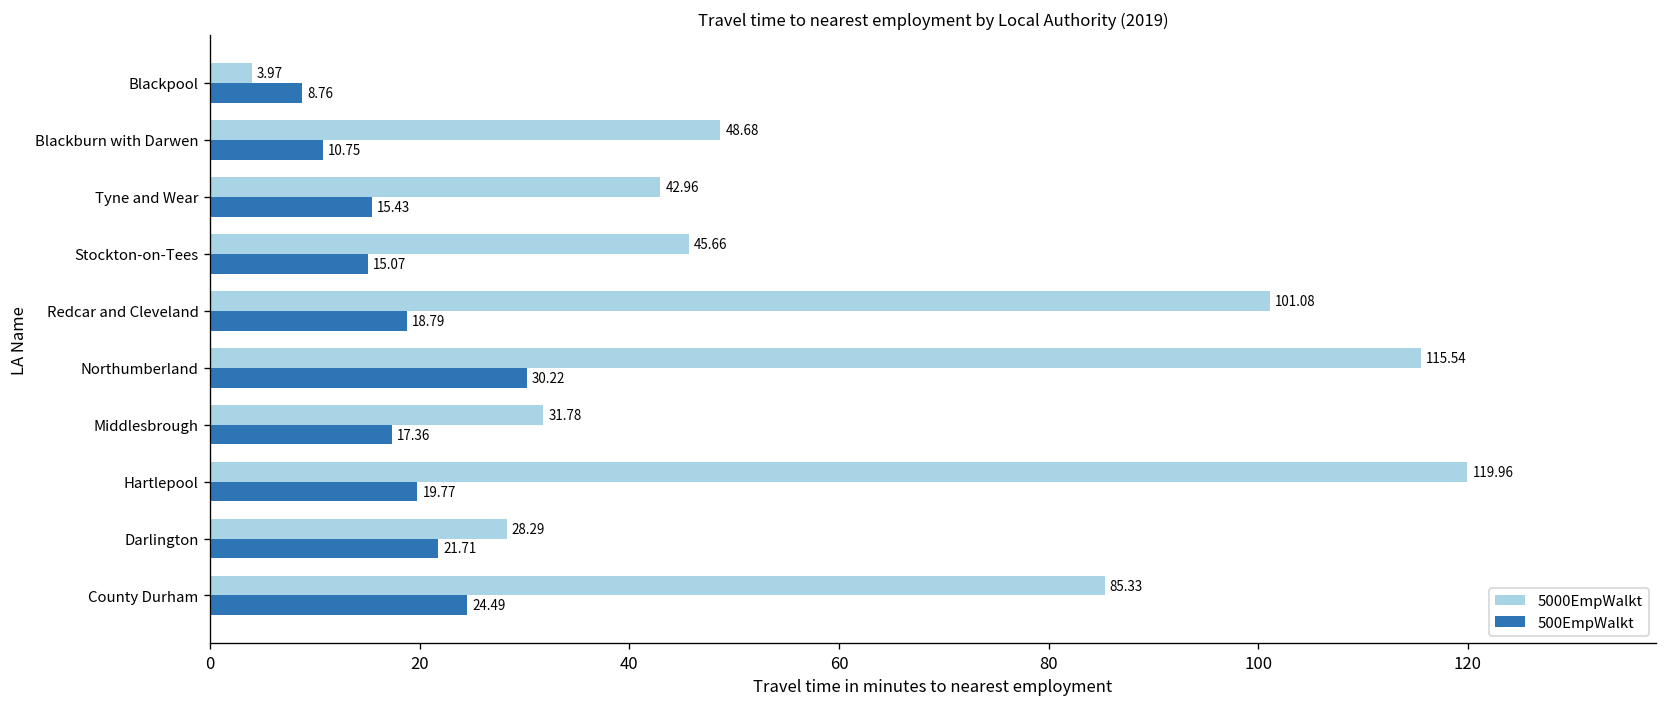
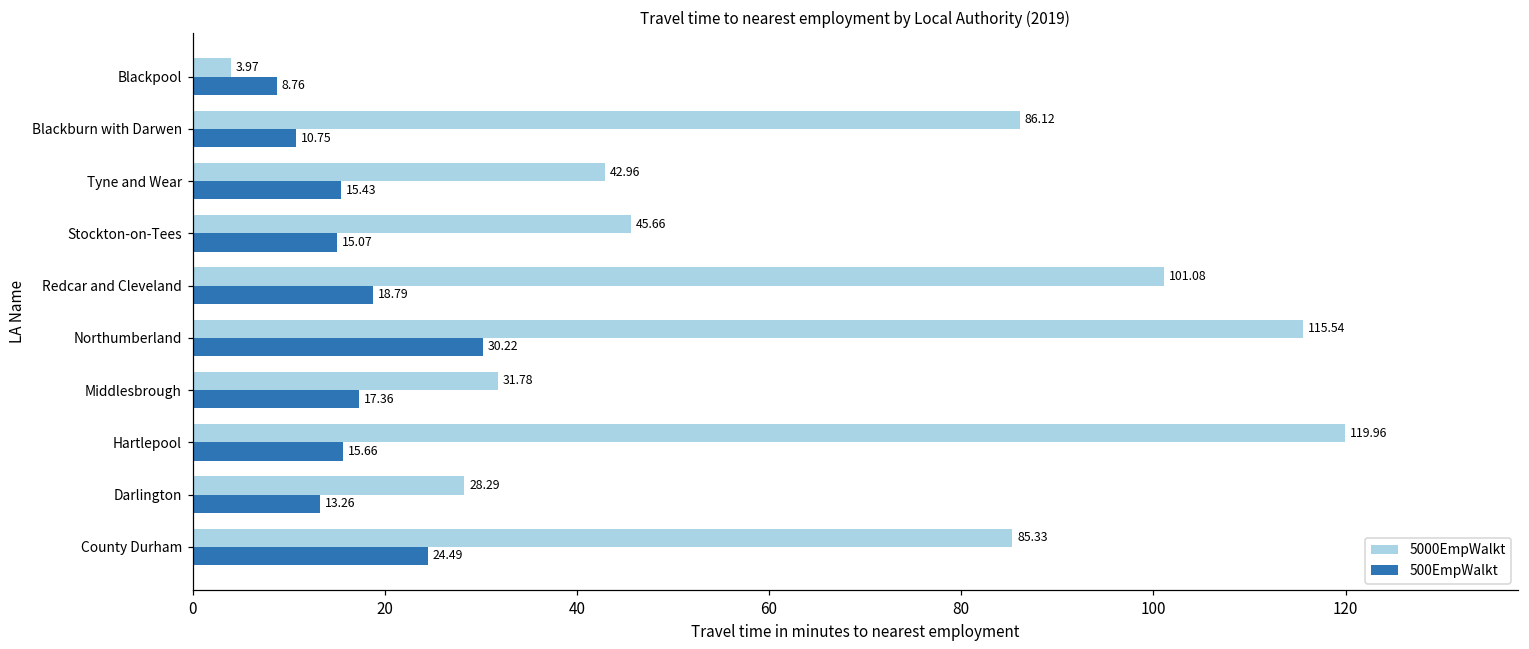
  {
    "5000EmpWalkt": {
      "Blackpool": 3.97,
-     "Blackburn with Darwen": 48.68,
+     "Blackburn with Darwen": 86.12,
      "Tyne and Wear": 42.96,
      "Stockton-on-Tees": 45.66,
      "Redcar and Cleveland": 101.08,
      "Northumberland": 115.54,
      "Middlesbrough": 31.78,
      "Hartlepool": 119.96,
      "Darlington": 28.29,
      "County Durham": 85.33
    },
    "500EmpWalkt": {
      "Blackpool": 8.76,
      "Blackburn with Darwen": 10.75,
      "Tyne and Wear": 15.43,
      "Stockton-on-Tees": 15.07,
      "Redcar and Cleveland": 18.79,
      "Northumberland": 30.22,
      "Middlesbrough": 17.36,
-     "Hartlepool": 19.77,
-     "Darlington": 21.71,
+     "Hartlepool": 15.66,
+     "Darlington": 13.26,
      "County Durham": 24.49
    }
  }
